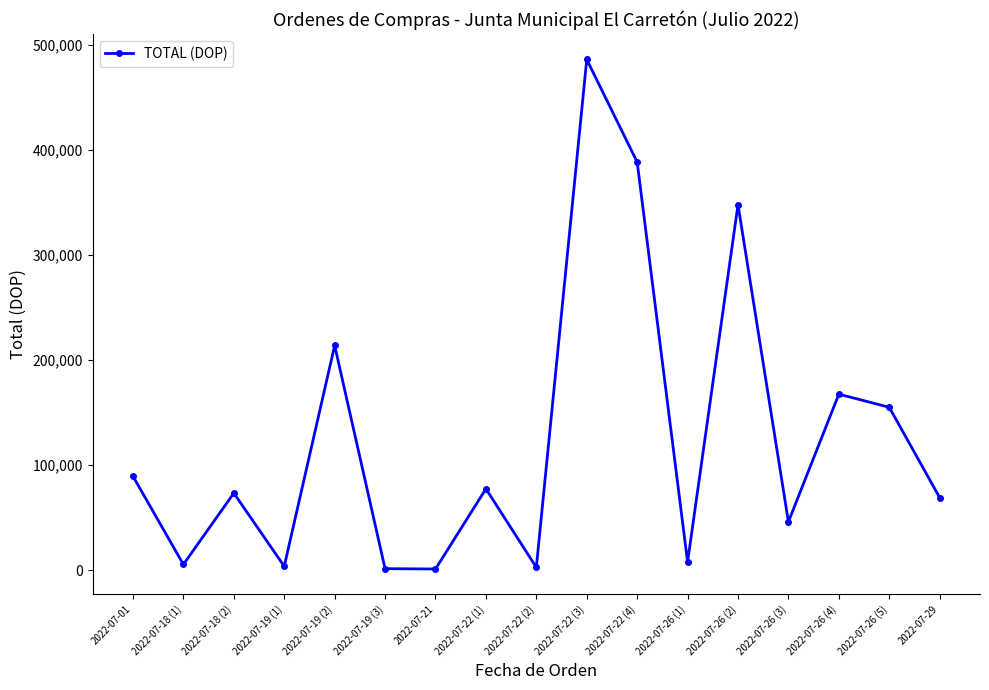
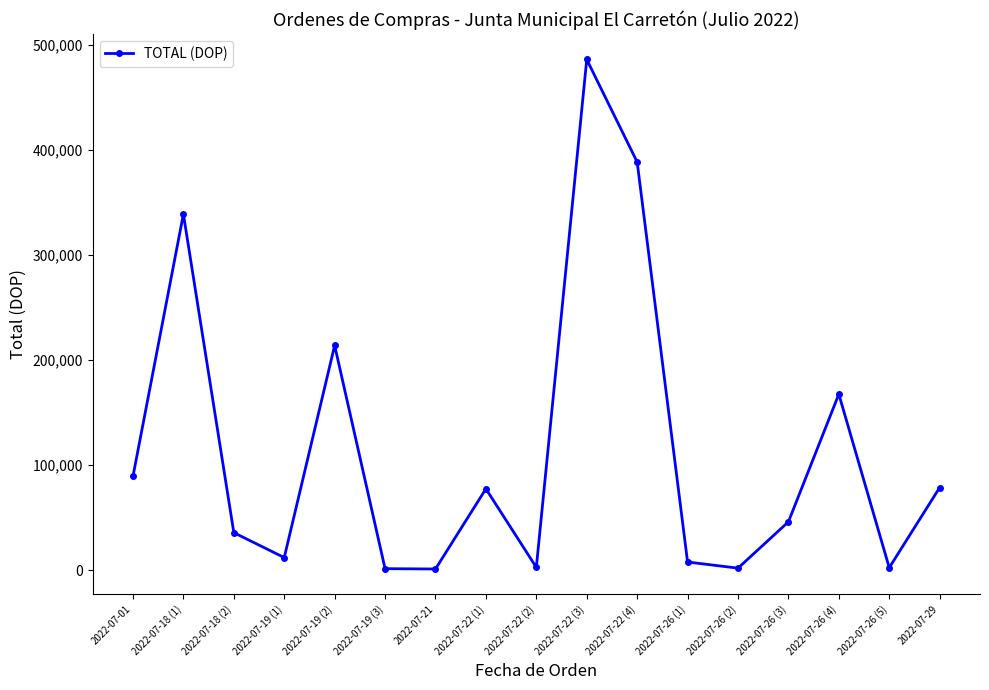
  {
    "2022-07-01": "89,000",
-   "2022-07-18 (1)": "6,000",
-   "2022-07-18 (2)": "73,000",
-   "2022-07-19 (1)": "4,000",
+   "2022-07-18 (1)": "339,000",
+   "2022-07-18 (2)": "36,000",
+   "2022-07-19 (1)": "12,000",
    "2022-07-19 (2)": "214,000",
    "2022-07-19 (3)": "2,000",
    "2022-07-21": "1,000",
    "2022-07-22 (1)": "77,000",
    "2022-07-22 (2)": "3,000",
    "2022-07-22 (3)": "486,000",
    "2022-07-22 (4)": "388,000",
    "2022-07-26 (1)": "8,000",
-   "2022-07-26 (2)": "348,000",
+   "2022-07-26 (2)": "2,000",
    "2022-07-26 (3)": "46,000",
    "2022-07-26 (4)": "168,000",
-   "2022-07-26 (5)": "155,000",
-   "2022-07-29": "69,000"
+   "2022-07-26 (5)": "2,000",
+   "2022-07-29": "79,000"
  }
